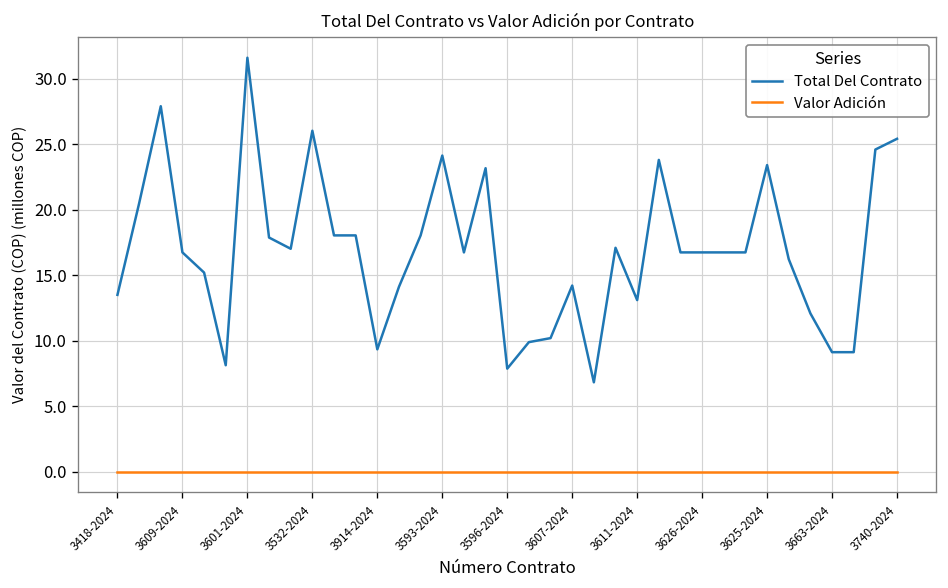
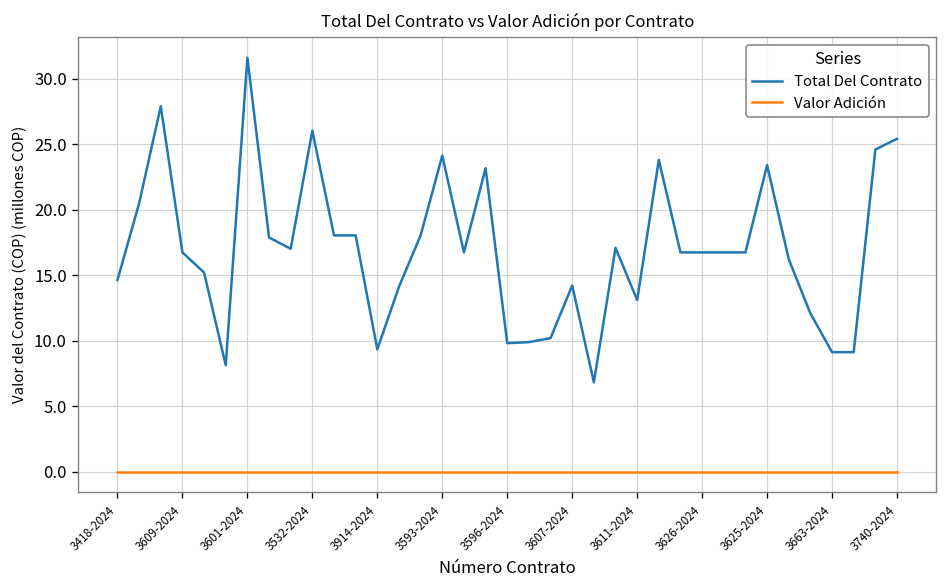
  {
    "Total Del Contrato": {
-     "3418-2024": 13.5,
+     "3418-2024": 14.6,
      "3609-2024": 16.7,
      "3601-2024": 31.6,
      "3532-2024": 26.0,
      "3914-2024": 9.3,
      "3593-2024": 24.1,
-     "3596-2024": 7.9,
+     "3596-2024": 9.8,
      "3607-2024": 14.2,
      "3611-2024": 13.1,
      "3626-2024": 16.7,
      "3625-2024": 23.4,
      "3663-2024": 9.1,
      "3740-2024": 25.4
    },
    "Valor Adición": {
      "3418-2024": 0.0,
      "3609-2024": 0.0,
      "3601-2024": 0.0,
      "3532-2024": 0.0,
      "3914-2024": 0.0,
      "3593-2024": 0.0,
      "3596-2024": 0.0,
      "3607-2024": 0.0,
      "3611-2024": 0.0,
      "3626-2024": 0.0,
      "3625-2024": 0.0,
      "3663-2024": 0.0,
      "3740-2024": 0.0
    }
  }
